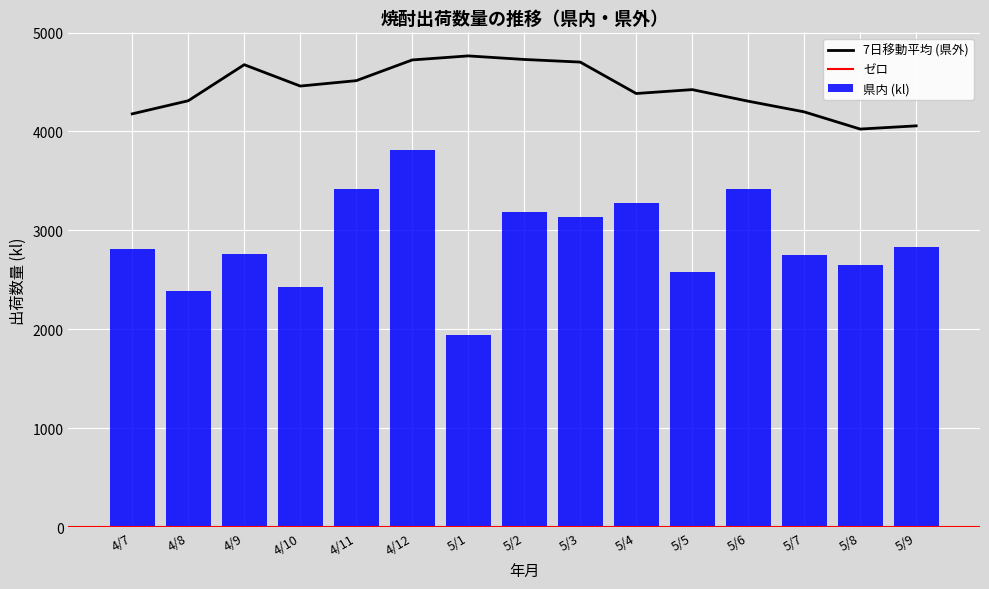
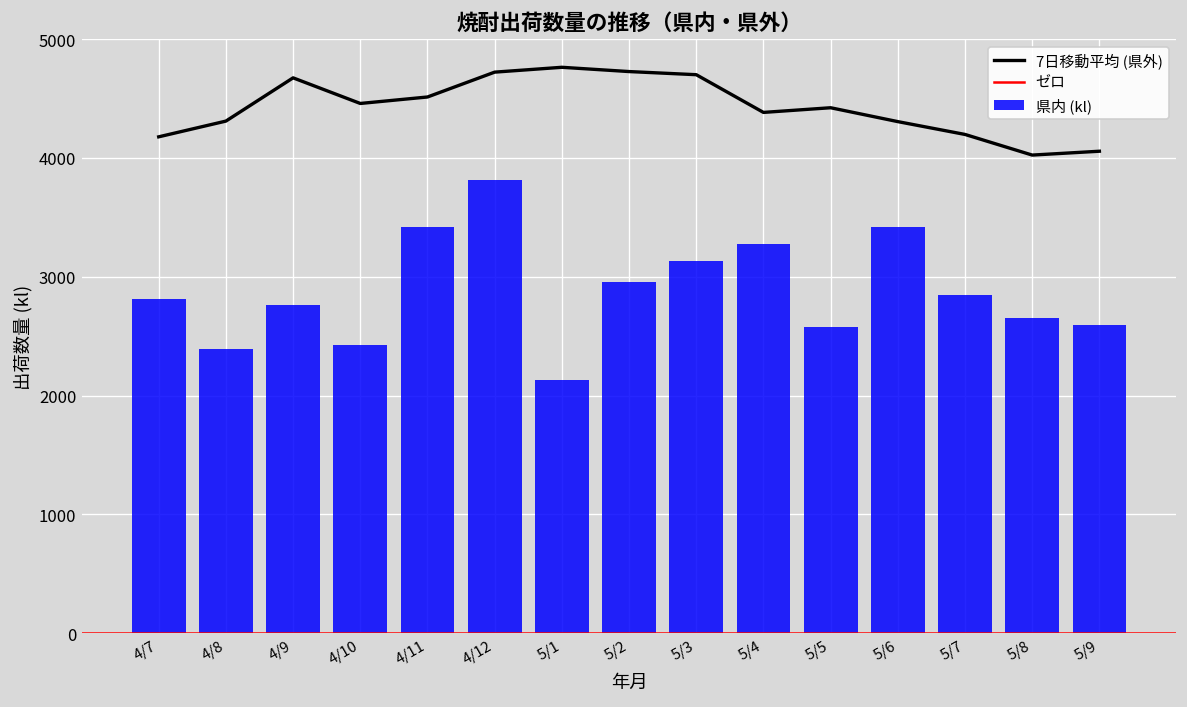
  {
    "7日移動平均 (県外)": {
      "4/7": 4200,
      "4/8": 4300,
      "4/9": 4700,
      "4/10": 4500,
      "4/11": 4500,
      "4/12": 4700,
      "5/1": 4800,
      "5/2": 4700,
      "5/3": 4700,
      "5/4": 4400,
      "5/5": 4400,
      "5/6": 4300,
      "5/7": 4200,
      "5/8": 4000,
      "5/9": 4100
    },
    "県内 (kl)": {
      "4/7": 2800,
      "4/8": 2400,
      "4/9": 2800,
      "4/10": 2400,
      "4/11": 3400,
      "4/12": 3800,
-     "5/1": 1900,
-     "5/2": 3200,
+     "5/1": 2100,
+     "5/2": 3000,
      "5/3": 3100,
      "5/4": 3300,
      "5/5": 2600,
      "5/6": 3400,
-     "5/7": 2750,
+     "5/7": 2840,
      "5/8": 2700,
-     "5/9": 2800
+     "5/9": 2600
    }
  }
